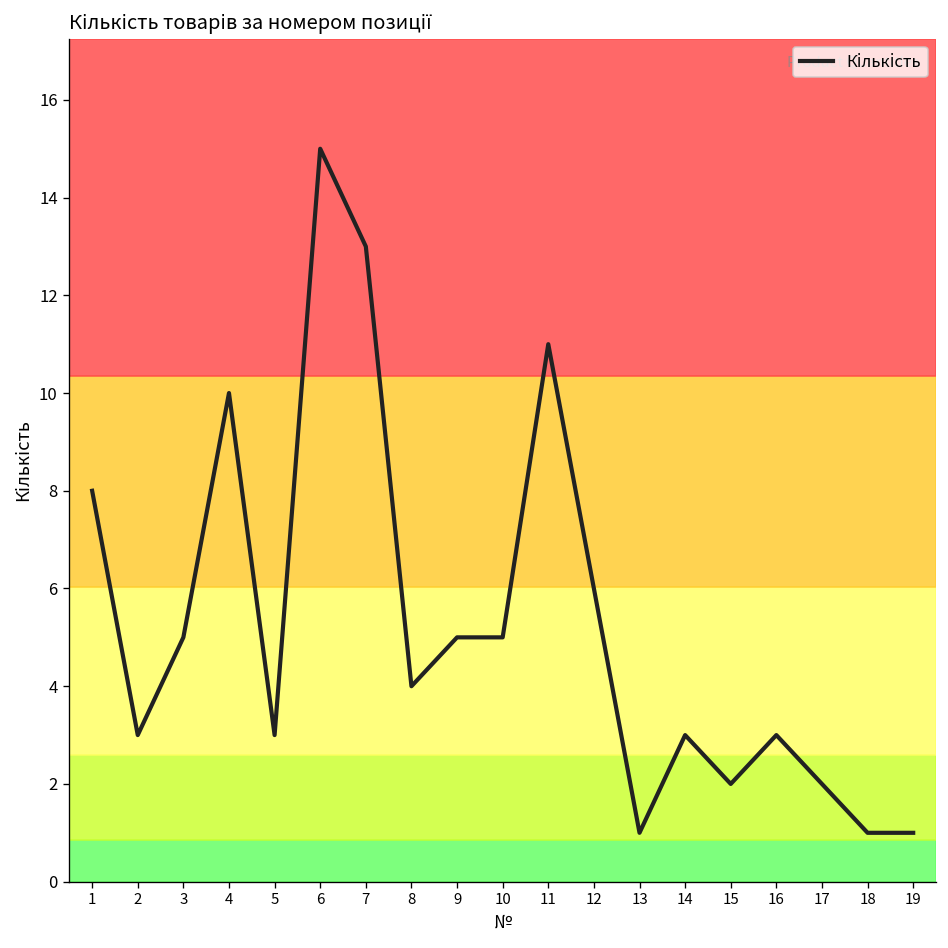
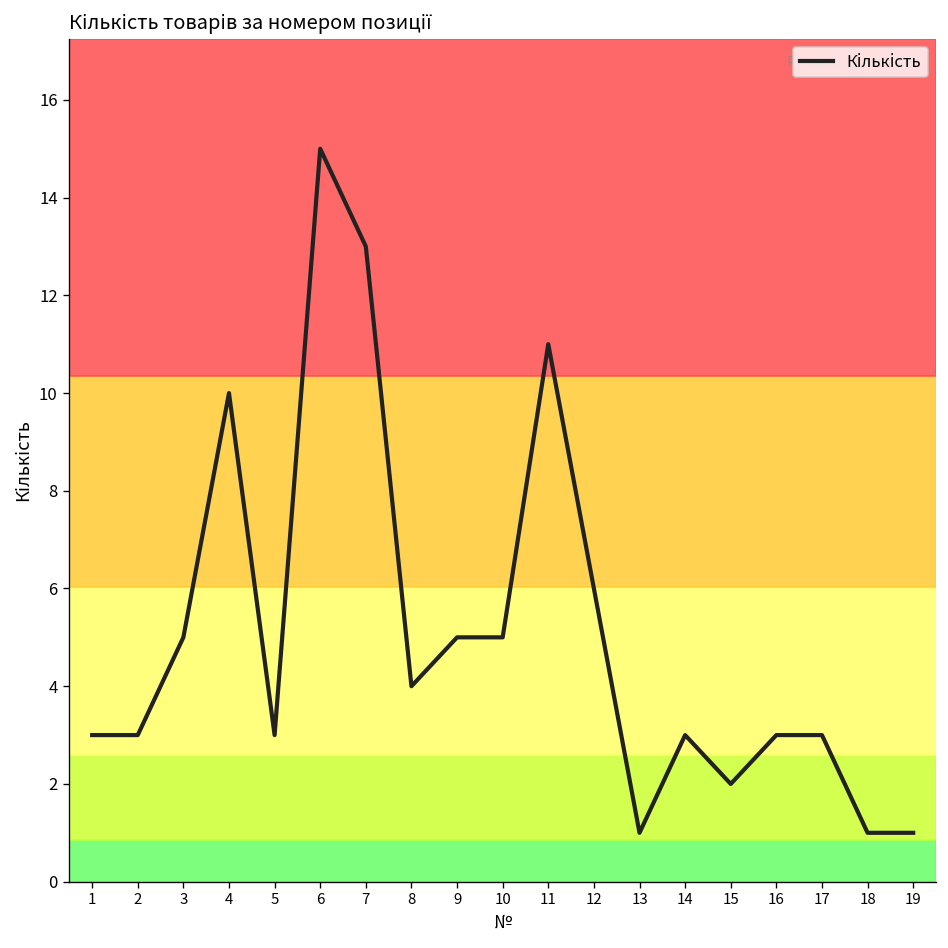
  {
-   "1": 8,
+   "1": 3,
    "2": 3,
    "3": 5,
    "4": 10,
    "5": 3,
    "6": 15,
    "7": 13,
    "8": 4,
    "9": 5,
    "10": 5,
    "11": 11,
    "12": 6,
    "13": 1,
    "14": 3,
    "15": 2,
    "16": 3,
-   "17": 2,
+   "17": 3,
    "18": 1,
    "19": 1
  }
